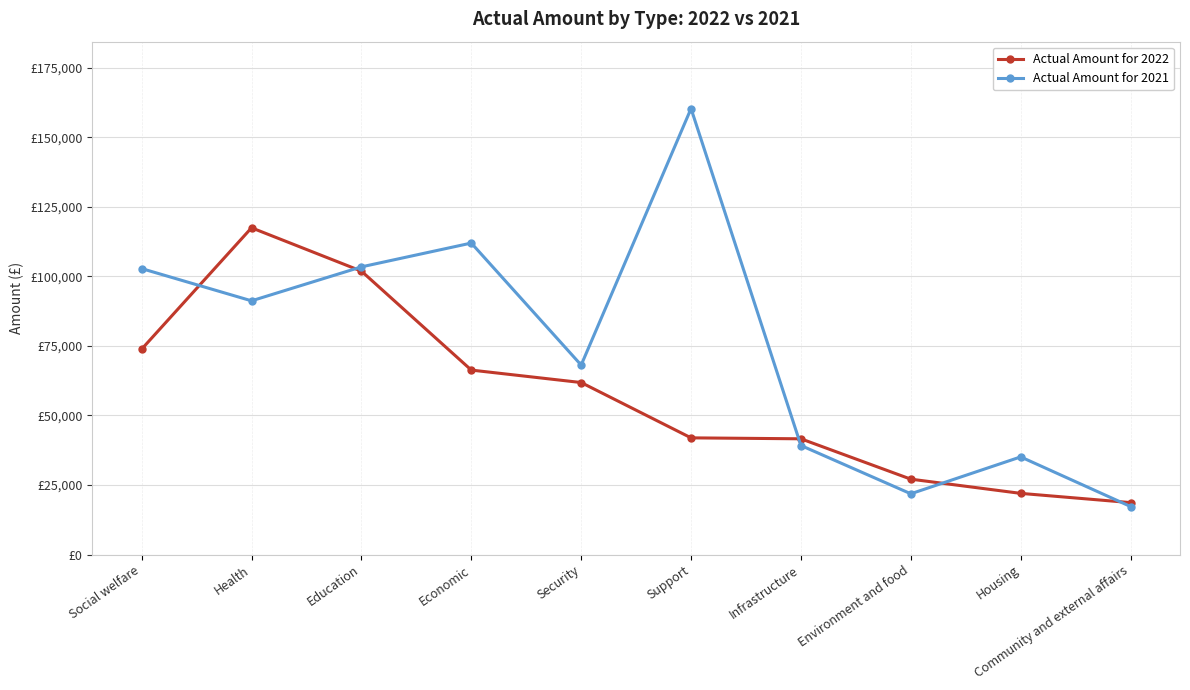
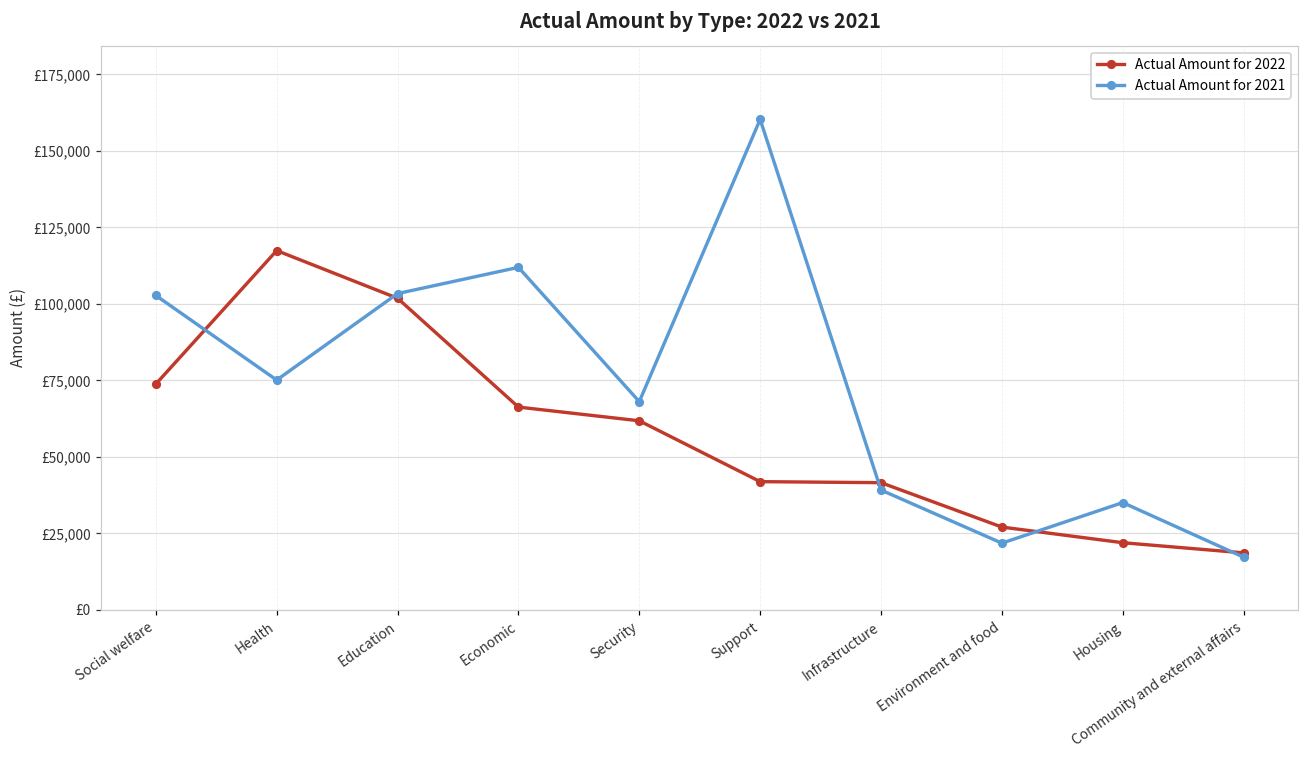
  {
    "Actual Amount for 2022": {
      "Social welfare": "£74,000",
      "Health": "£117,000",
      "Education": "£102,000",
      "Economic": "£66,000",
      "Security": "£62,000",
      "Support": "£42,000",
      "Infrastructure": "£42,000",
      "Environment and food": "£27,000",
      "Housing": "£22,000",
      "Community and external affairs": "£19,000"
    },
    "Actual Amount for 2021": {
      "Social welfare": "£103,000",
-     "Health": "£91,000",
+     "Health": "£75,000",
      "Education": "£103,000",
      "Economic": "£112,000",
      "Security": "£68,000",
      "Support": "£160,000",
      "Infrastructure": "£39,000",
      "Environment and food": "£22,000",
      "Housing": "£35,000",
      "Community and external affairs": "£17,000"
    }
  }
